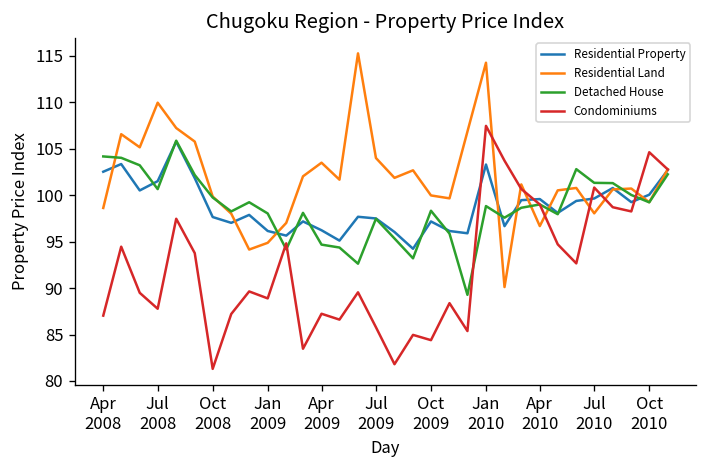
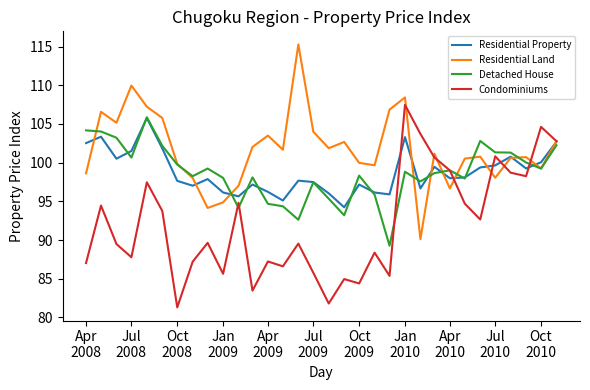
  {
    "Residential Property": {
      "Apr 2008": 103,
      "Jul 2008": 102,
      "Oct 2008": 98,
      "Jan 2009": 96,
      "Apr 2009": 96,
      "Oct 2009": 97,
      "Jan 2010": 103,
-     "Apr 2010": 100,
+     "Apr 2010": 98,
      "Jul 2010": 100,
      "Oct 2010": 100
    },
    "Residential Land": {
      "Apr 2008": 99,
      "Jul 2008": 110,
      "Jan 2009": 95,
      "Apr 2009": 104,
      "Jul 2009": 104,
      "Oct 2009": 100,
-     "Jan 2010": 114,
+     "Jan 2010": 108,
      "Apr 2010": 97,
      "Jul 2010": 98
    },
    "Detached House": {
      "Apr 2008": 104,
      "Jul 2008": 101,
      "Jan 2009": 98,
      "Apr 2009": 95,
      "Oct 2009": 98,
      "Jan 2010": 99,
      "Jul 2010": 101
    },
    "Condominiums": {
      "Apr 2008": 87,
      "Jul 2008": 88,
      "Oct 2008": 81,
-     "Jan 2009": 89,
+     "Jan 2009": 86,
      "Apr 2009": 87,
      "Jul 2009": 86,
      "Oct 2009": 84,
      "Jan 2010": 107,
      "Jul 2010": 101,
      "Oct 2010": 105
    }
  }
